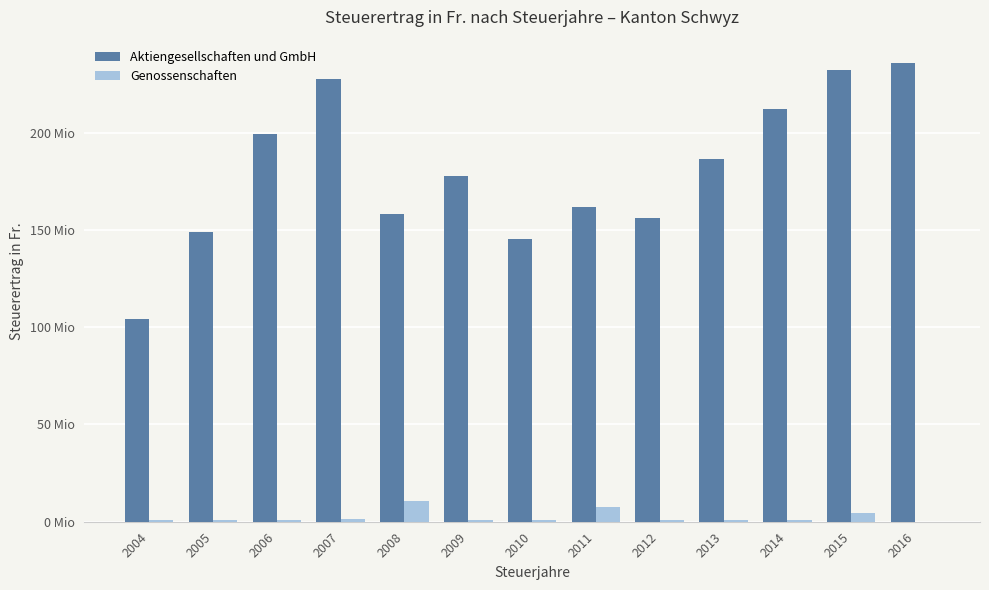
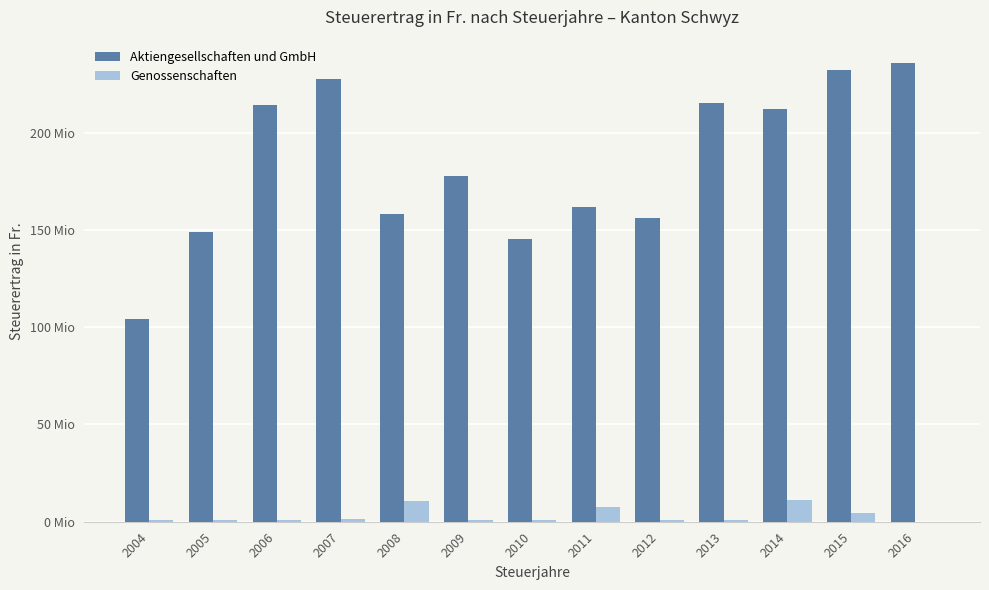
  {
    "Aktiengesellschaften und GmbH": {
      "2004": "104 Mio",
      "2005": "149 Mio",
-     "2006": "199 Mio",
+     "2006": "214 Mio",
      "2007": "228 Mio",
      "2008": "158 Mio",
      "2009": "178 Mio",
      "2010": "145 Mio",
      "2011": "162 Mio",
      "2012": "156 Mio",
-     "2013": "186 Mio",
+     "2013": "215 Mio",
      "2014": "212 Mio",
      "2015": "232 Mio",
      "2016": "236 Mio"
    },
    "Genossenschaften": {
      "2007": "1 Mio",
      "2008": "11 Mio",
      "2011": "8 Mio",
-     "2014": "1 Mio",
+     "2014": "11 Mio",
      "2015": "4 Mio",
      "2016": "0 Mio"
    }
  }
